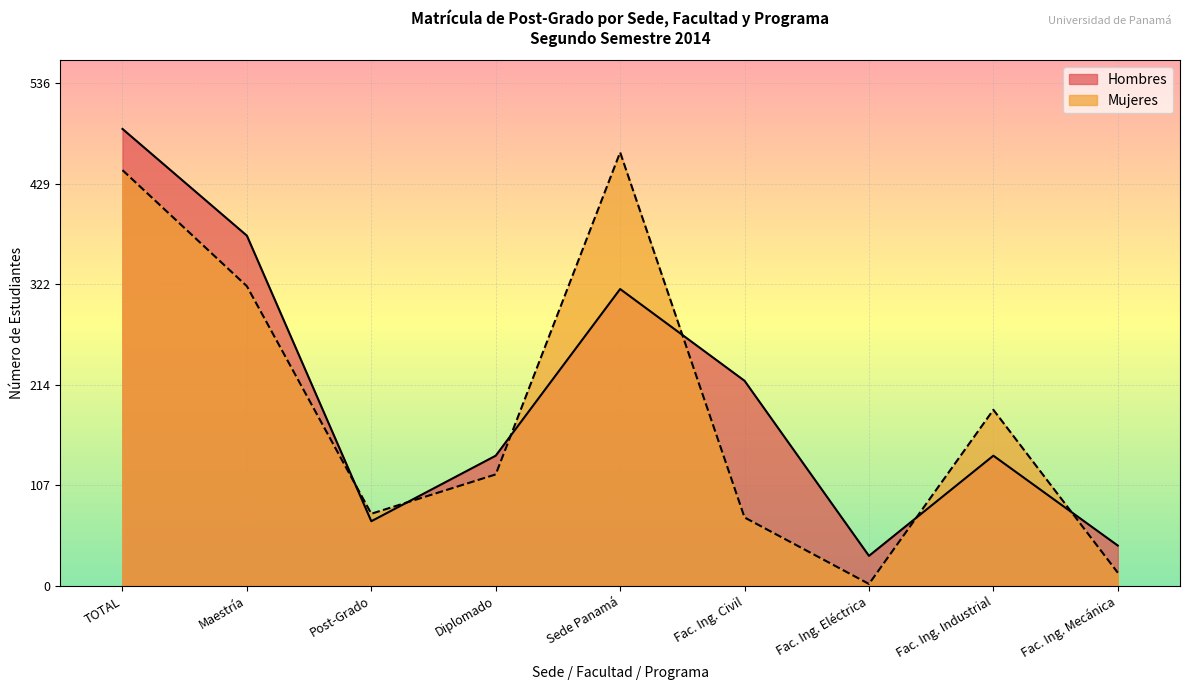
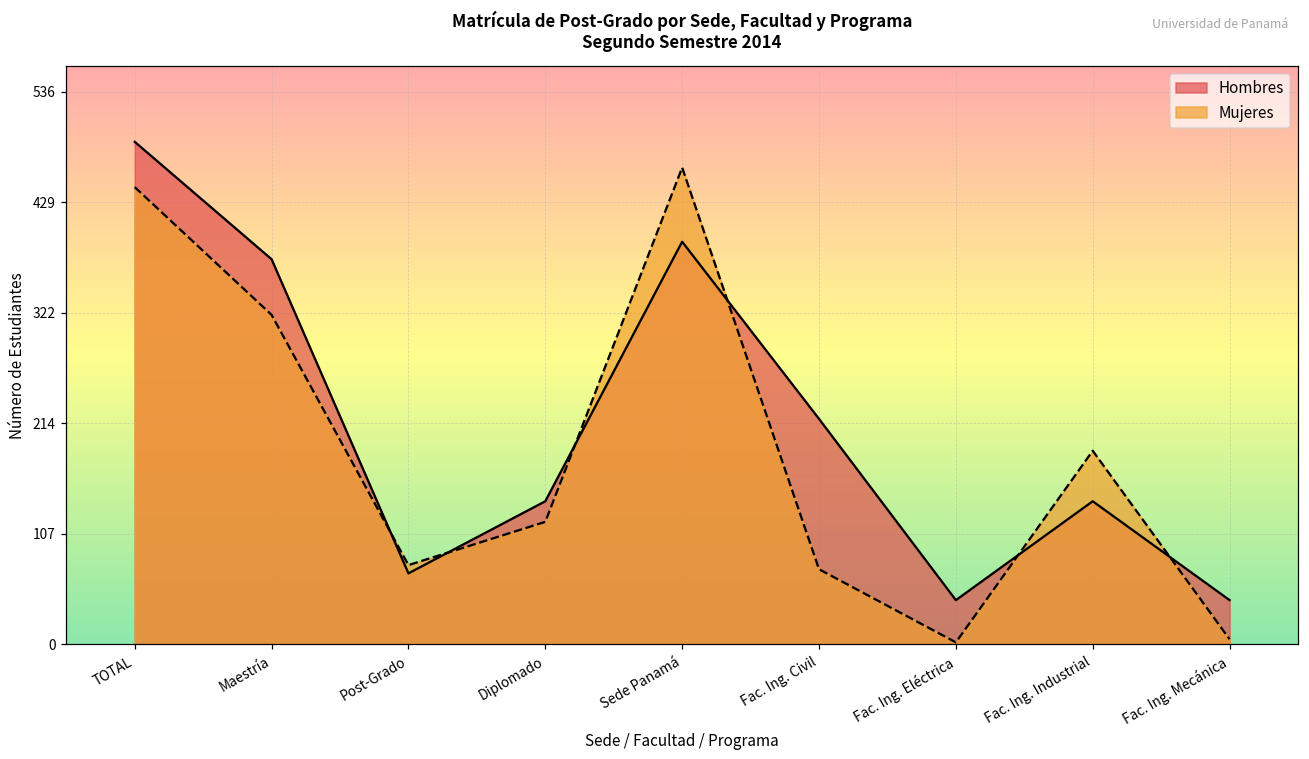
  {
    "Hombres": {
      "TOTAL": 490,
      "Maestría": 370,
      "Post-Grado": 70,
      "Diplomado": 140,
-     "Sede Panamá": 320,
+     "Sede Panamá": 390,
      "Fac. Ing. Civil": 220,
-     "Fac. Ing. Eléctrica": 30,
+     "Fac. Ing. Eléctrica": 40,
      "Fac. Ing. Industrial": 140,
      "Fac. Ing. Mecánica": 40
    },
    "Mujeres": {
      "TOTAL": 440,
      "Maestría": 320,
      "Post-Grado": 80,
      "Diplomado": 120,
      "Sede Panamá": 460,
      "Fac. Ing. Civil": 70,
      "Fac. Ing. Eléctrica": 0,
      "Fac. Ing. Industrial": 190,
-     "Fac. Ing. Mecánica": 14
+     "Fac. Ing. Mecánica": 5
    }
  }
